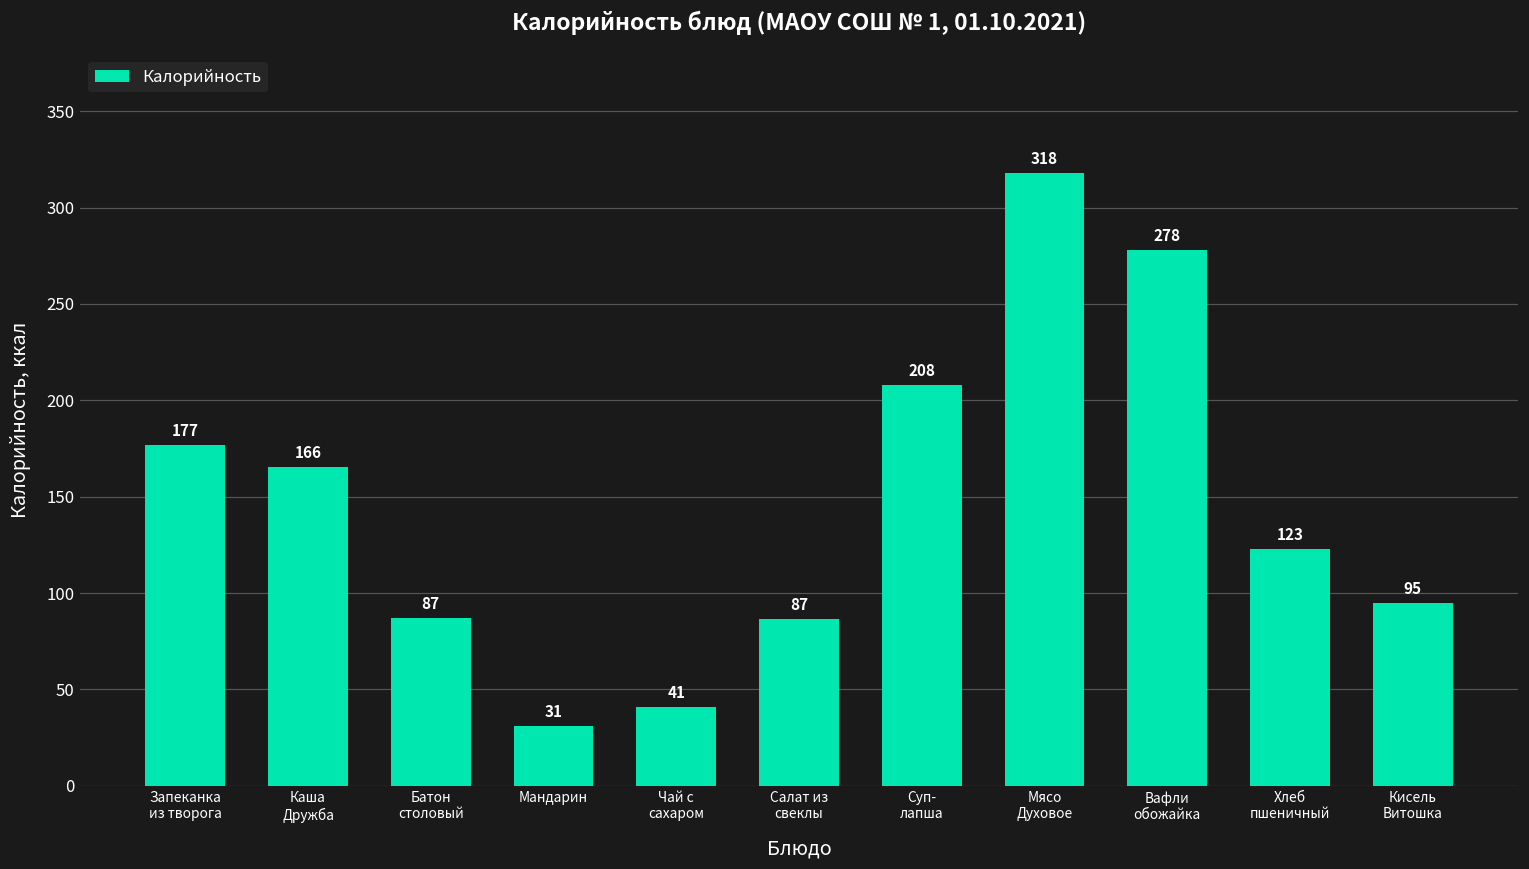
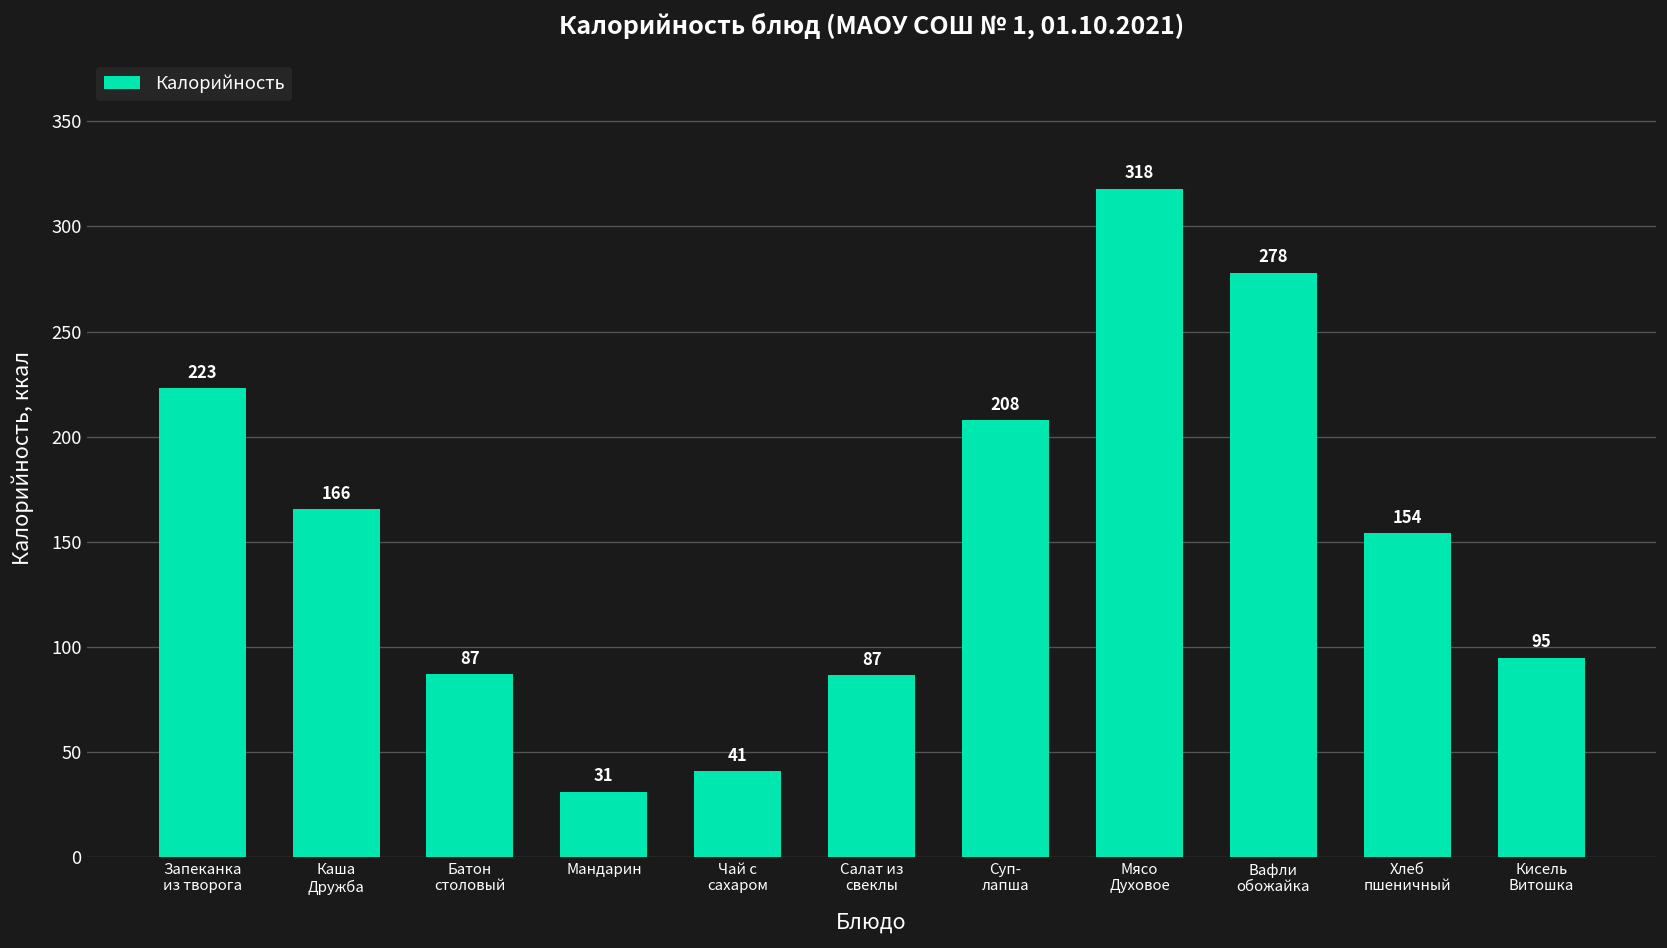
  {
-   "Запеканка из творога": 177,
+   "Запеканка из творога": 223,
    "Каша Дружба": 166,
    "Батон столовый": 87,
    "Мандарин": 31,
    "Чай с сахаром": 41,
    "Салат из свеклы": 87,
    "Суп- лапша": 208,
    "Мясо Духовое": 318,
    "Вафли обожайка": 278,
-   "Хлеб пшеничный": 123,
+   "Хлеб пшеничный": 154,
    "Кисель Витошка": 95
  }
